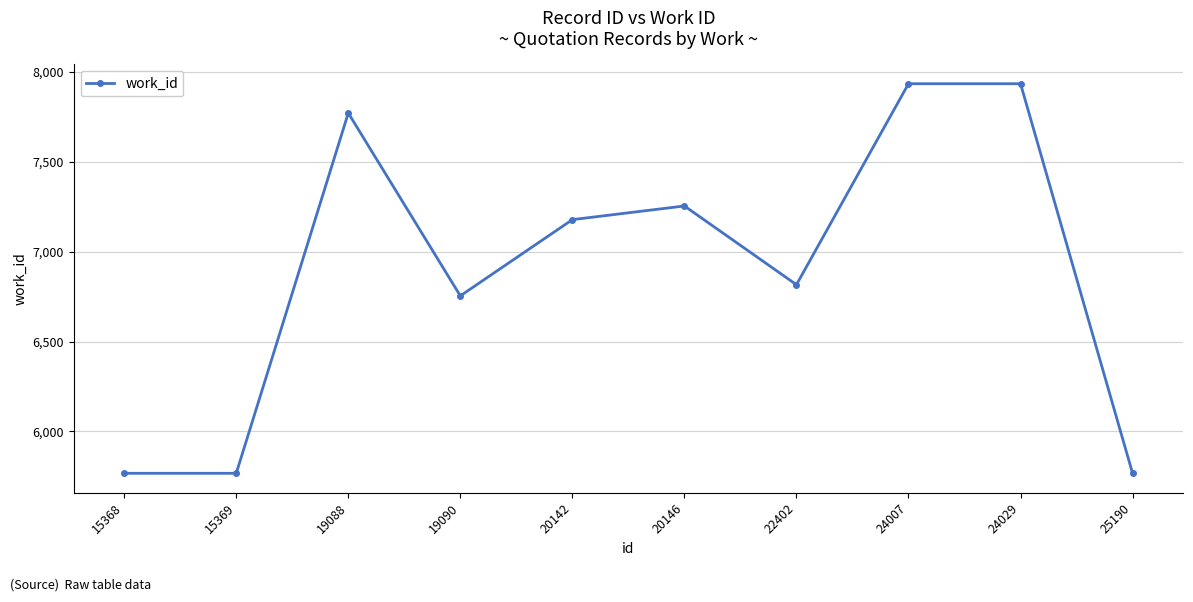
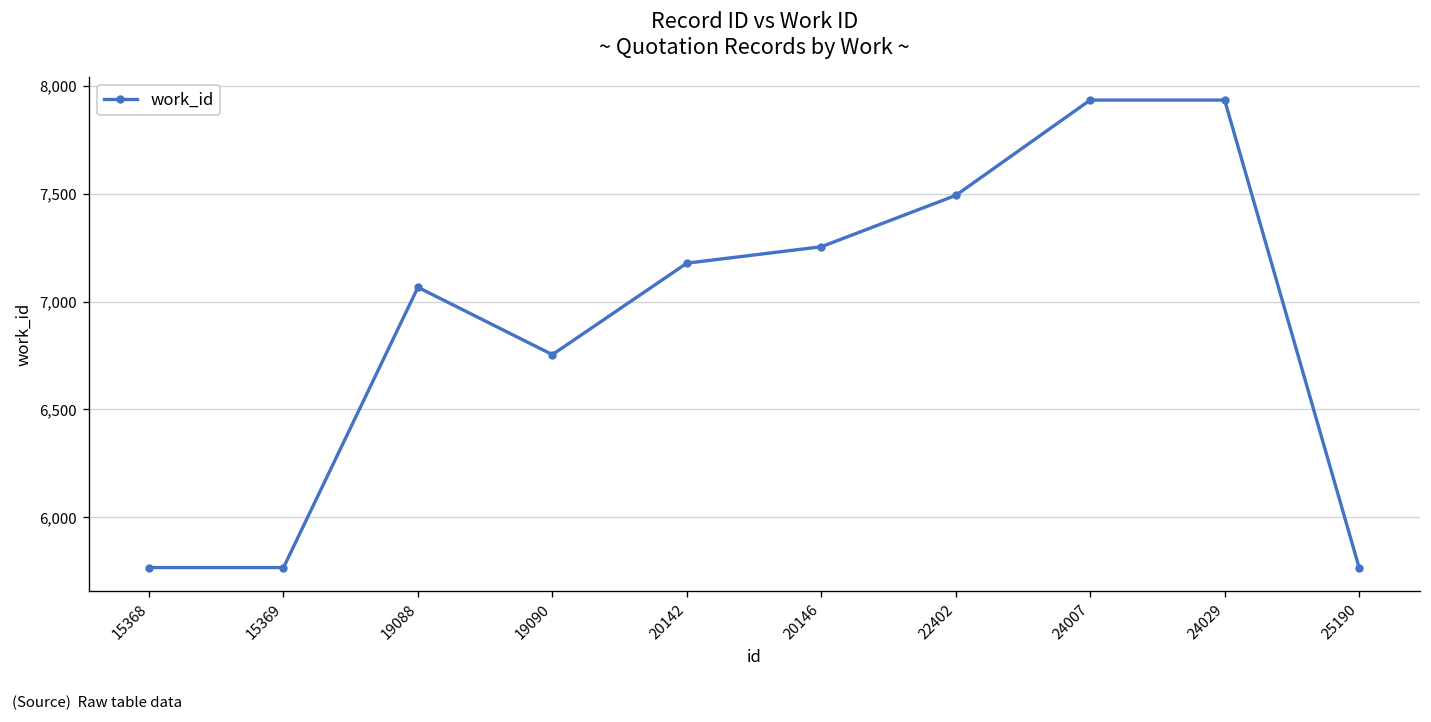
  {
    "15368": "5,770",
    "15369": "5,770",
-   "19088": "7,770",
+   "19088": "7,070",
    "19090": "6,750",
    "20142": "7,180",
    "20146": "7,250",
-   "22402": "6,820",
+   "22402": "7,490",
    "24007": "7,930",
    "24029": "7,930",
    "25190": "5,770"
  }
